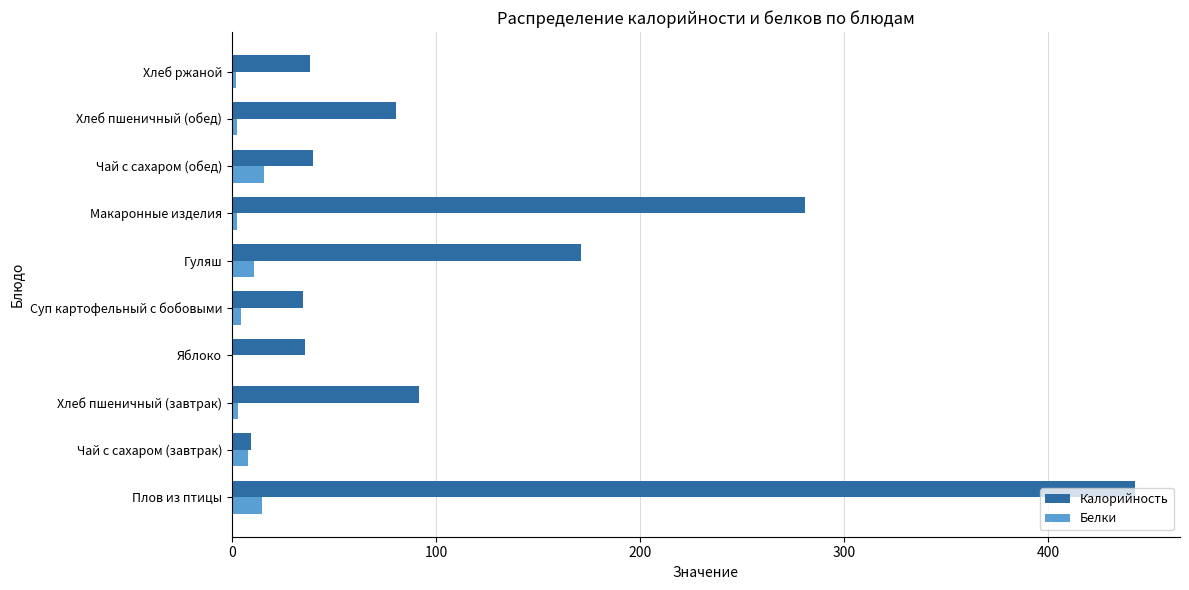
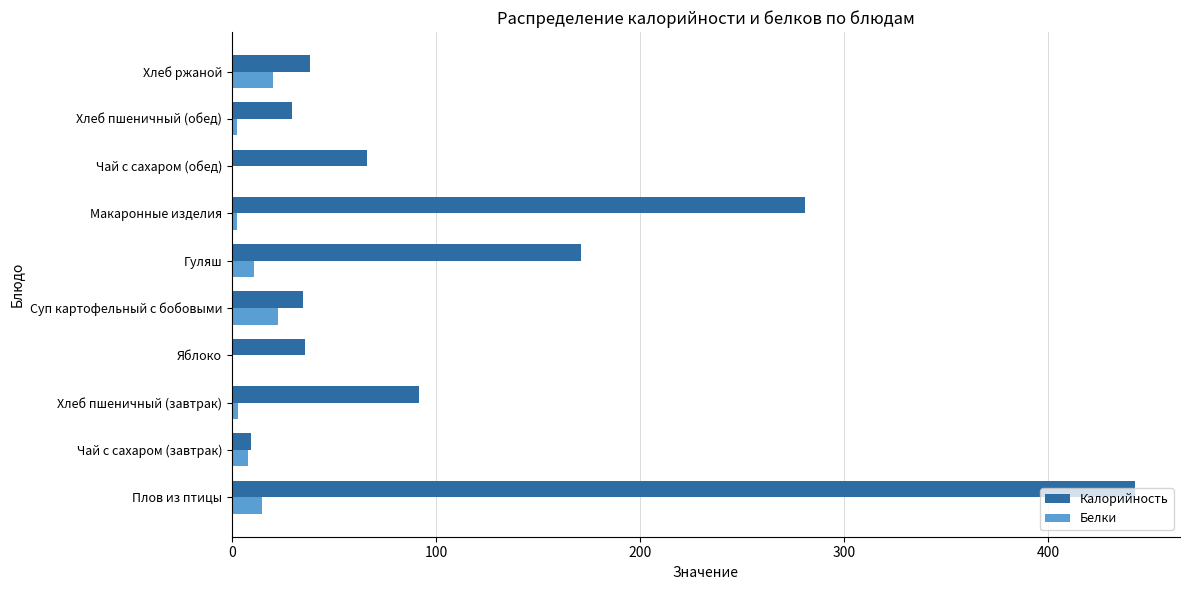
  {
    "Калорийность": {
      "Хлеб ржаной": 38,
-     "Хлеб пшеничный (обед)": 80,
-     "Чай с сахаром (обед)": 40,
+     "Хлеб пшеничный (обед)": 30,
+     "Чай с сахаром (обед)": 66,
      "Макаронные изделия": 281,
      "Гуляш": 171,
      "Суп картофельный с бобовыми": 35,
      "Яблоко": 36,
      "Хлеб пшеничный (завтрак)": 92,
      "Чай с сахаром (завтрак)": 9
    },
    "Белки": {
-     "Хлеб ржаной": 2,
+     "Хлеб ржаной": 20,
      "Хлеб пшеничный (обед)": 3,
-     "Чай с сахаром (обед)": 16,
+     "Чай с сахаром (обед)": 0,
      "Макаронные изделия": 3,
      "Гуляш": 11,
-     "Суп картофельный с бобовыми": 5,
+     "Суп картофельный с бобовыми": 23,
      "Хлеб пшеничный (завтрак)": 3,
      "Чай с сахаром (завтрак)": 8,
      "Плов из птицы": 15
    }
  }
